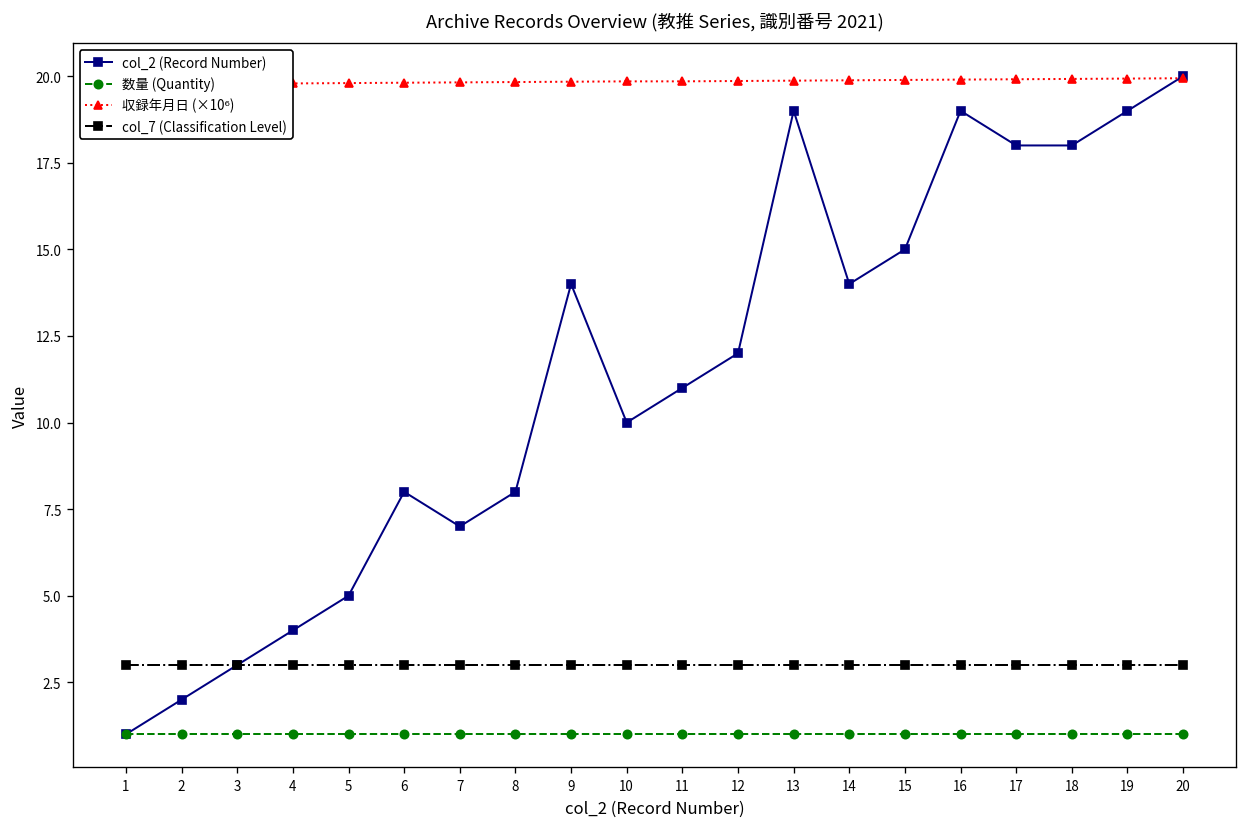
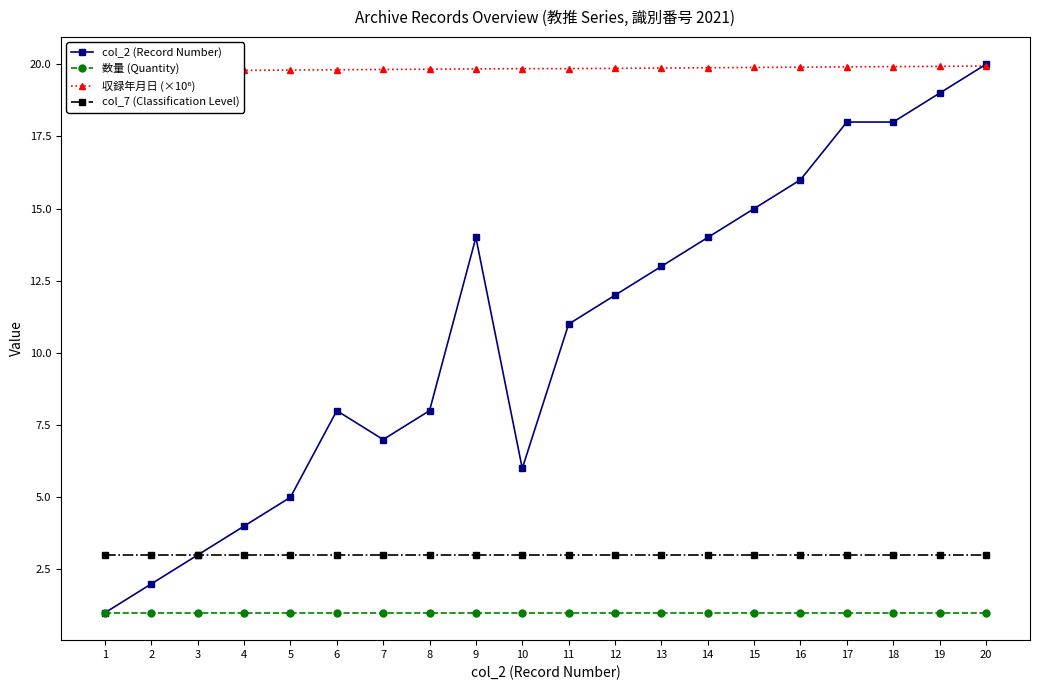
  {
    "col_2 (Record Number)": {
      "2": 2,
      "4": 4,
      "5": 5,
      "6": 8,
      "7": 7,
      "8": 8,
      "9": 14,
-     "10": 10,
+     "10": 6,
      "11": 11,
      "12": 12,
-     "13": 19,
+     "13": 13,
      "14": 14,
      "15": 15,
-     "16": 19,
+     "16": 16,
      "17": 18,
      "18": 18,
      "19": 19
    },
    "数量 (Quantity)": {
      "2": 1,
      "3": 1,
      "4": 1,
      "5": 1,
      "6": 1,
      "7": 1,
      "8": 1,
      "9": 1,
      "10": 1,
      "11": 1,
      "12": 1,
      "13": 1,
      "14": 1,
      "15": 1,
      "16": 1,
      "17": 1,
      "18": 1,
      "19": 1,
      "20": 1
    },
    "収録年月日 (×10⁶)": {
      "5": 19.8,
      "6": 19.8,
      "7": 19.8,
      "8": 19.8,
      "9": 19.8,
      "10": 19.9,
      "11": 19.9,
      "12": 19.9,
      "13": 19.9,
      "14": 19.9,
      "15": 19.9,
      "16": 19.9,
      "17": 19.9,
      "18": 20,
      "19": 20
    },
    "col_7 (Classification Level)": {
      "1": 3,
      "2": 3,
      "4": 3,
      "5": 3,
      "6": 3,
      "7": 3,
      "8": 3,
      "9": 3,
      "10": 3,
      "11": 3,
      "12": 3,
      "13": 3,
      "14": 3,
      "15": 3,
      "16": 3,
      "17": 3,
      "18": 3,
      "19": 3,
      "20": 3
    }
  }
